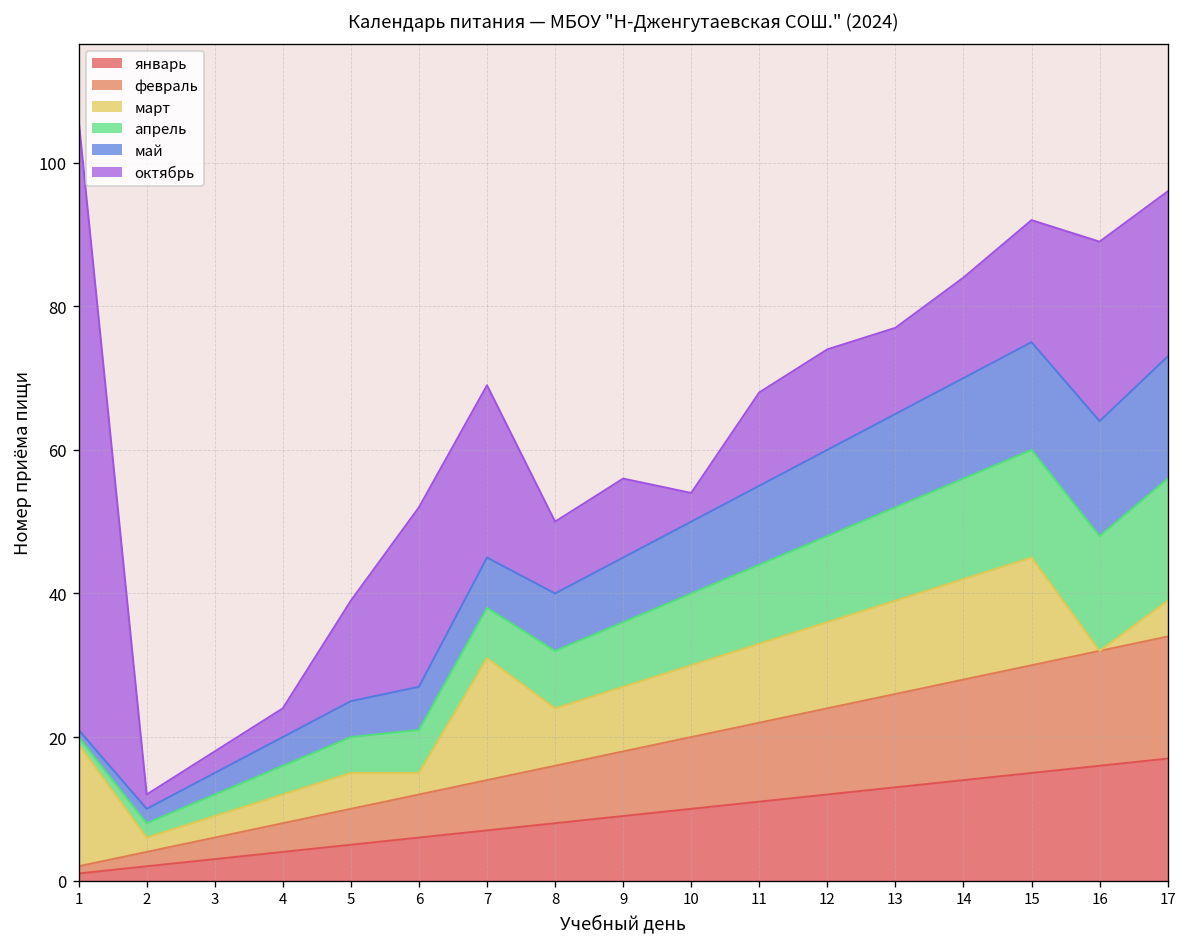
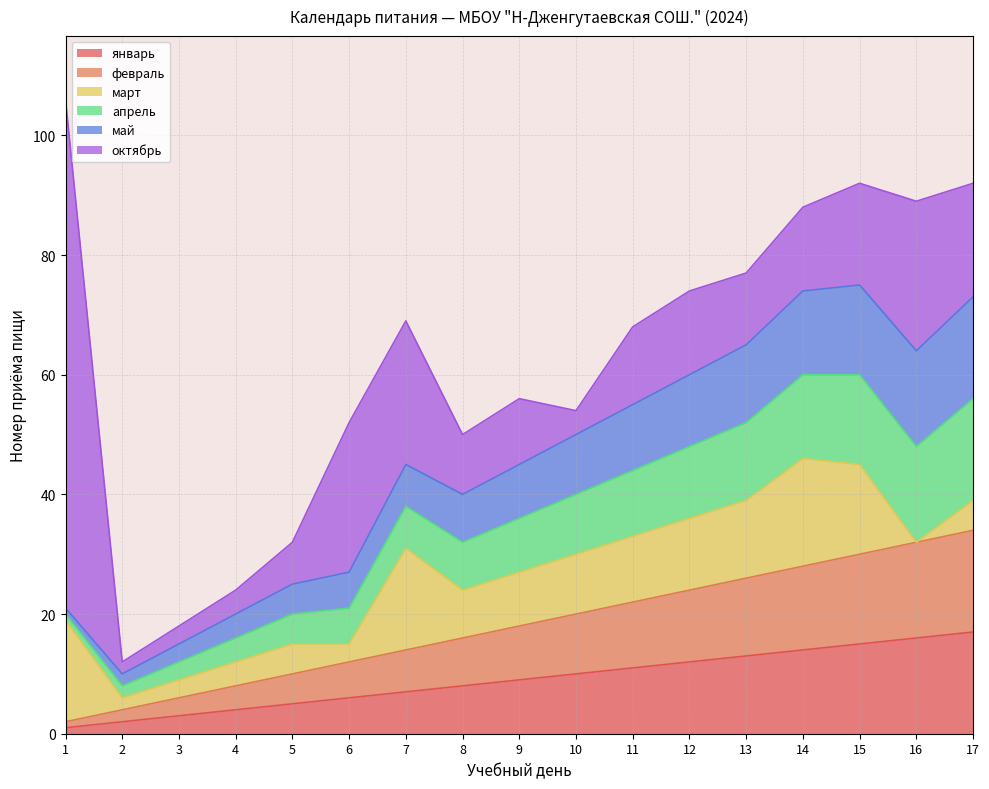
  {
    "март": {
      "1": 17,
      "2": 2,
      "3": 3,
      "4": 4,
      "5": 5,
      "6": 3,
      "7": 17,
      "8": 8,
      "9": 9,
      "10": 10,
      "11": 11,
      "12": 12,
      "13": 13,
-     "14": 14,
+     "14": 18,
      "15": 15,
      "17": 5
    },
    "апрель": {
      "1": 1,
      "2": 2,
      "3": 3,
      "4": 4,
      "5": 5,
      "6": 6,
      "7": 7,
      "8": 8,
      "9": 9,
      "10": 10,
      "11": 11,
      "12": 12,
      "13": 13,
      "14": 14,
      "15": 15,
      "16": 16,
      "17": 17
    },
    "май": {
      "1": 1,
      "2": 2,
      "3": 3,
      "4": 4,
      "5": 5,
      "6": 6,
      "7": 7,
      "8": 8,
      "9": 9,
      "10": 10,
      "11": 11,
      "12": 12,
      "13": 13,
      "14": 14,
      "15": 15,
      "16": 16,
      "17": 17
    },
    "октябрь": {
      "1": 85,
      "2": 2,
      "3": 3,
      "4": 4,
-     "5": 14,
+     "5": 7,
      "6": 25,
      "7": 24,
      "8": 10,
      "9": 11,
      "10": 4,
      "11": 13,
      "12": 14,
      "13": 12,
      "14": 14,
      "15": 17,
      "16": 25,
-     "17": 23
+     "17": 19
    }
  }
